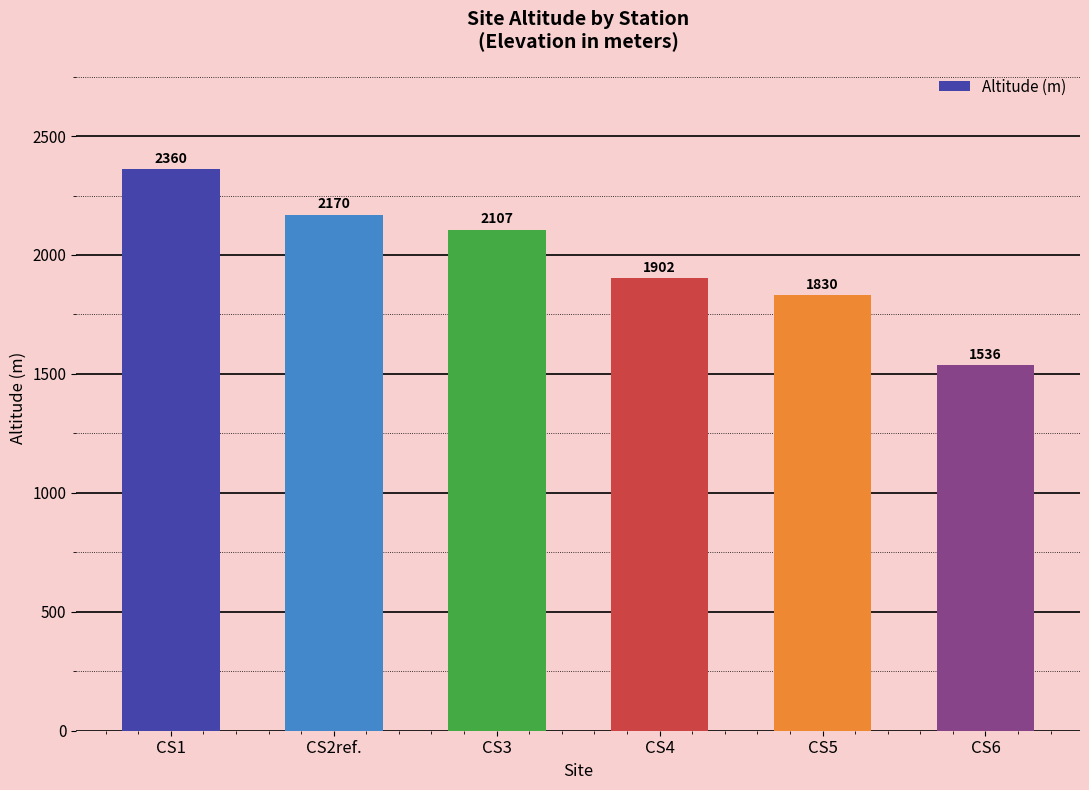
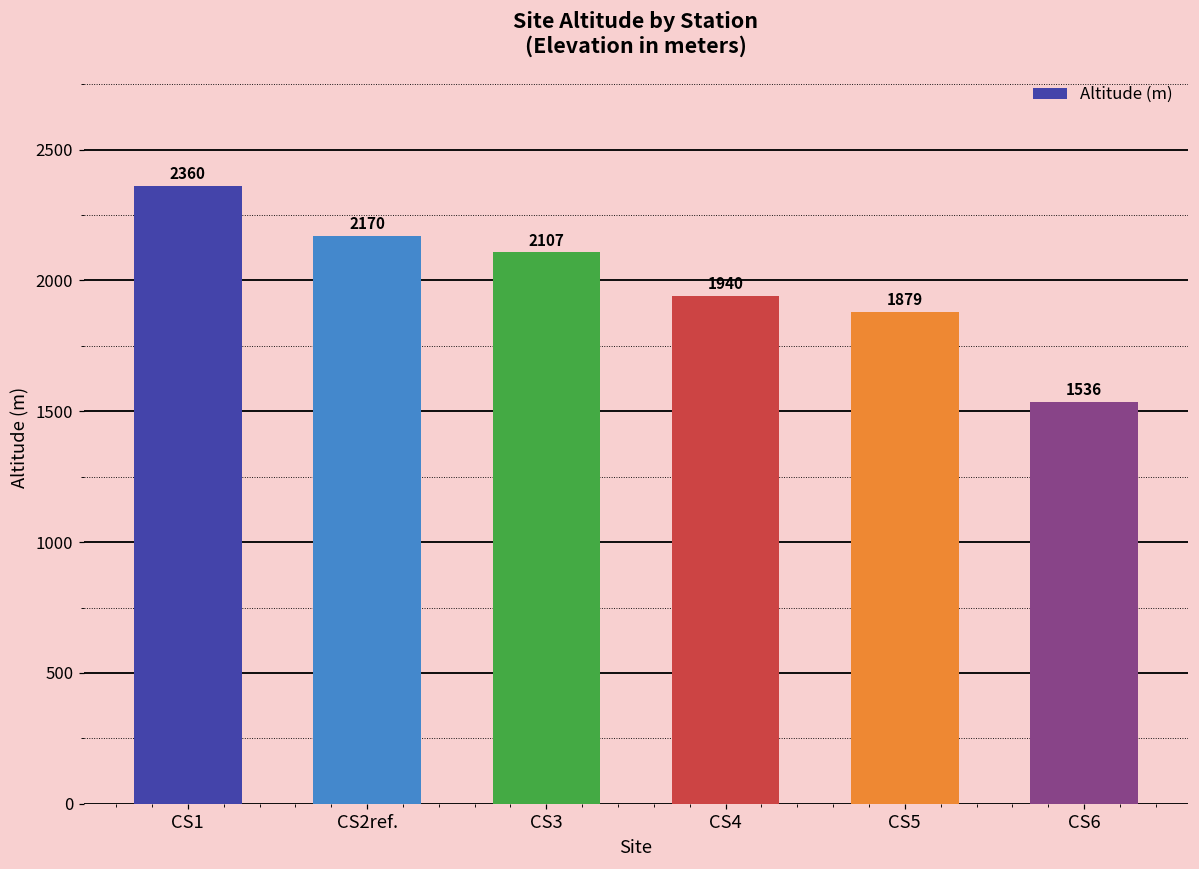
  {
    "CS1": 2360,
    "CS2ref.": 2170,
    "CS3": 2107,
-   "CS4": 1902,
-   "CS5": 1830,
+   "CS4": 1940,
+   "CS5": 1879,
    "CS6": 1536
  }
